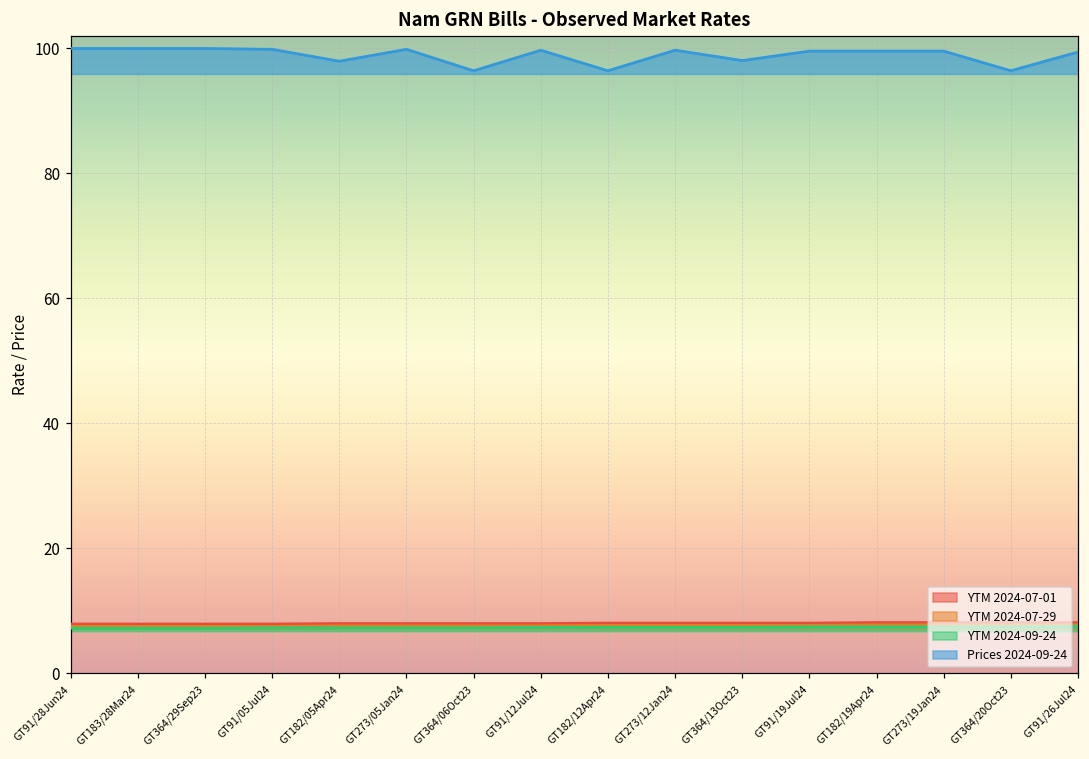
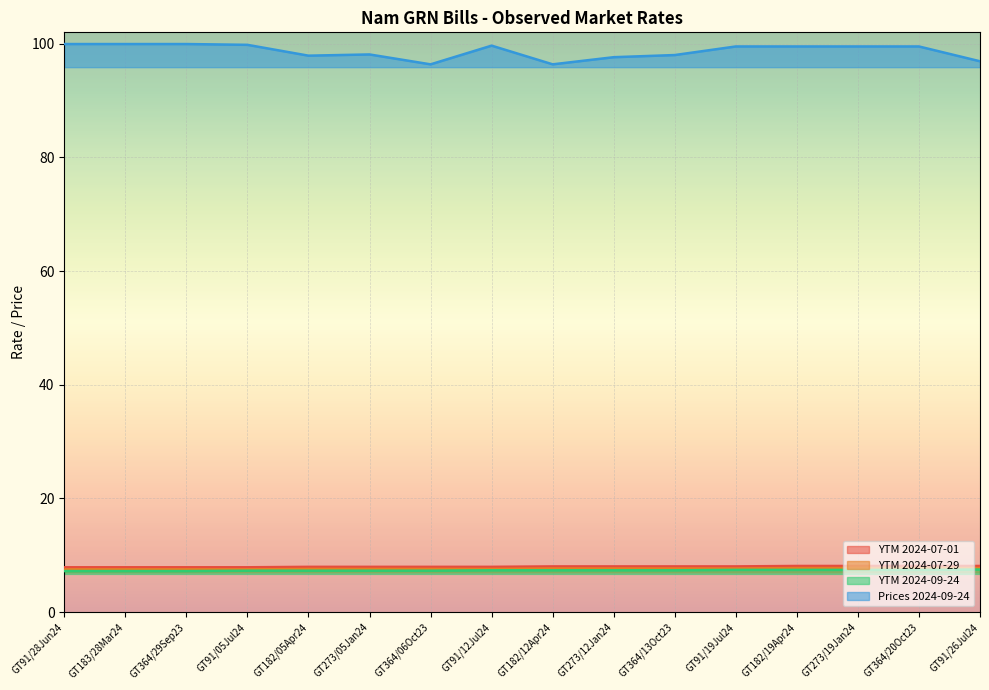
  {
    "Prices 2024-09-24": {
      "GT91/28Jun24": 100,
      "GT183/28Mar24": 100,
      "GT364/29Sep23": 100,
      "GT91/05Jul24": 100,
      "GT182/05Apr24": 98,
-     "GT273/05Jan24": 100,
+     "GT273/05Jan24": 98,
      "GT364/06Oct23": 96,
      "GT91/12Jul24": 100,
      "GT182/12Apr24": 96,
-     "GT273/12Jan24": 100,
+     "GT273/12Jan24": 98,
      "GT364/13Oct23": 98,
      "GT91/19Jul24": 100,
      "GT182/19Apr24": 100,
      "GT273/19Jan24": 100,
-     "GT364/20Oct23": 96,
-     "GT91/26Jul24": 99
+     "GT364/20Oct23": 100,
+     "GT91/26Jul24": 97
    }
  }
